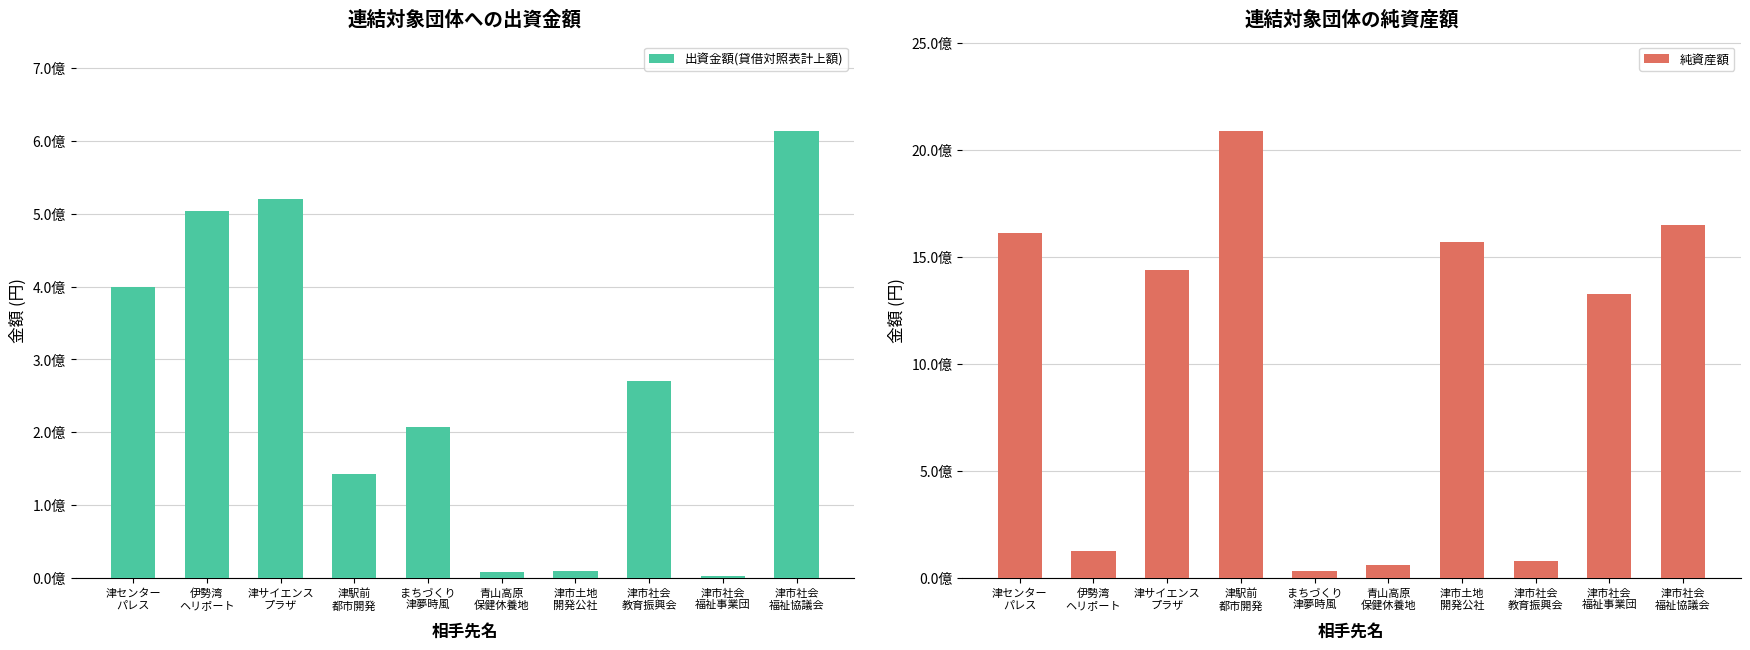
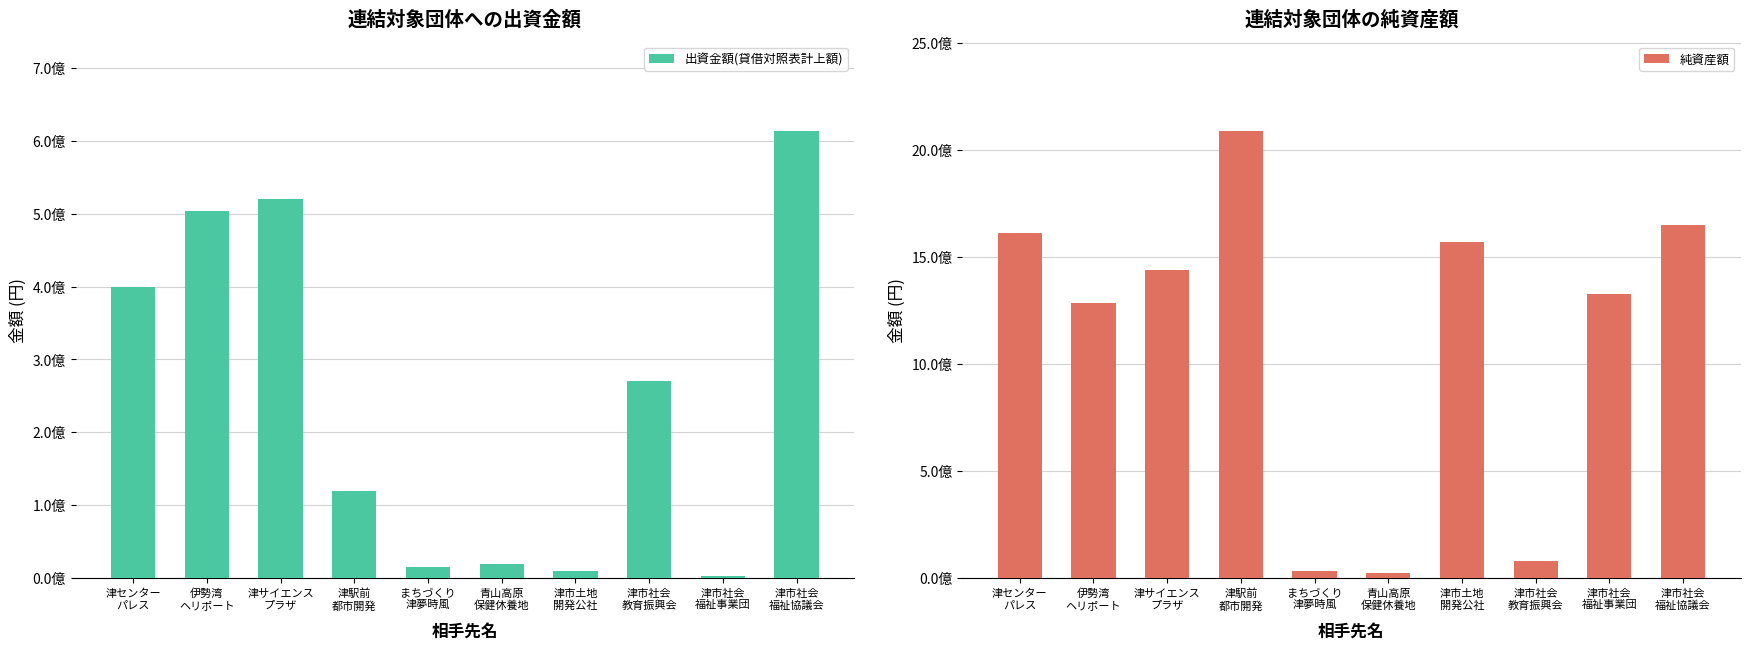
  {
    "連結対象団体への出資金額": {
      "津センター パレス": "4.0億",
      "伊勢湾 ヘリポート": "5.0億",
      "津サイエンス プラザ": "5.2億",
-     "津駅前 都市開発": "1.4億",
-     "まちづくり 津夢時風": "2.1億",
-     "青山高原 保健休養地": "0.1億",
+     "津駅前 都市開発": "1.2億",
+     "まちづくり 津夢時風": "0.1億",
+     "青山高原 保健休養地": "0.2億",
      "津市土地 開発公社": "0.1億",
      "津市社会 教育振興会": "2.7億",
      "津市社会 福祉協議会": "6.1億"
    },
    "連結対象団体の純資産額": {
      "津センター パレス": "16.2億",
-     "伊勢湾 ヘリポート": "1.3億",
+     "伊勢湾 ヘリポート": "12.9億",
      "津サイエンス プラザ": "14.4億",
      "津駅前 都市開発": "20.9億",
      "まちづくり 津夢時風": "0.3億",
-     "青山高原 保健休養地": "0.6億",
+     "青山高原 保健休養地": "0.2億",
      "津市土地 開発公社": "15.7億",
      "津市社会 教育振興会": "0.8億",
      "津市社会 福祉事業団": "13.3億",
      "津市社会 福祉協議会": "16.5億"
    }
  }
